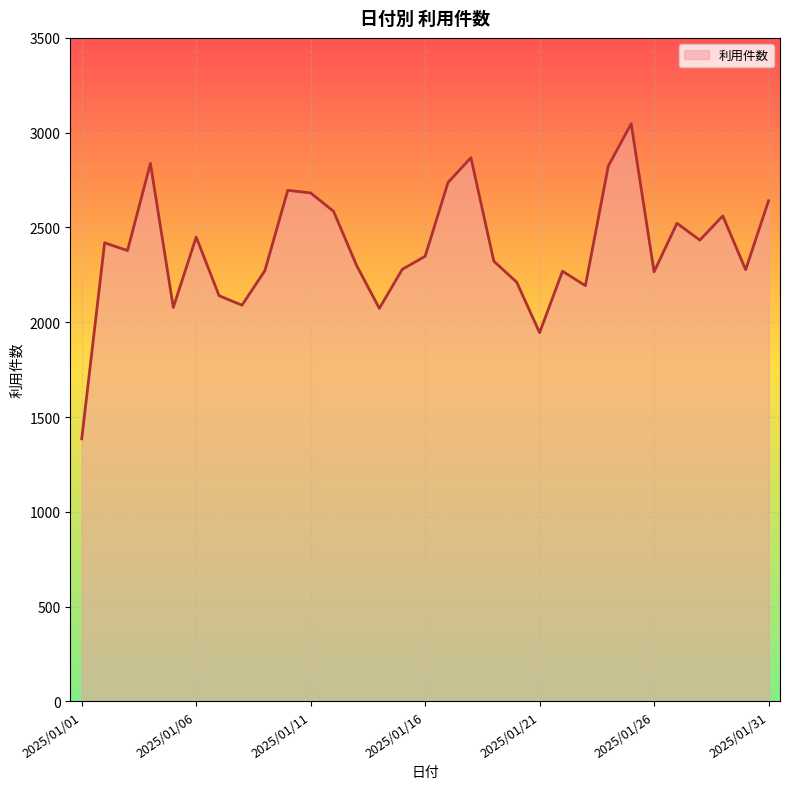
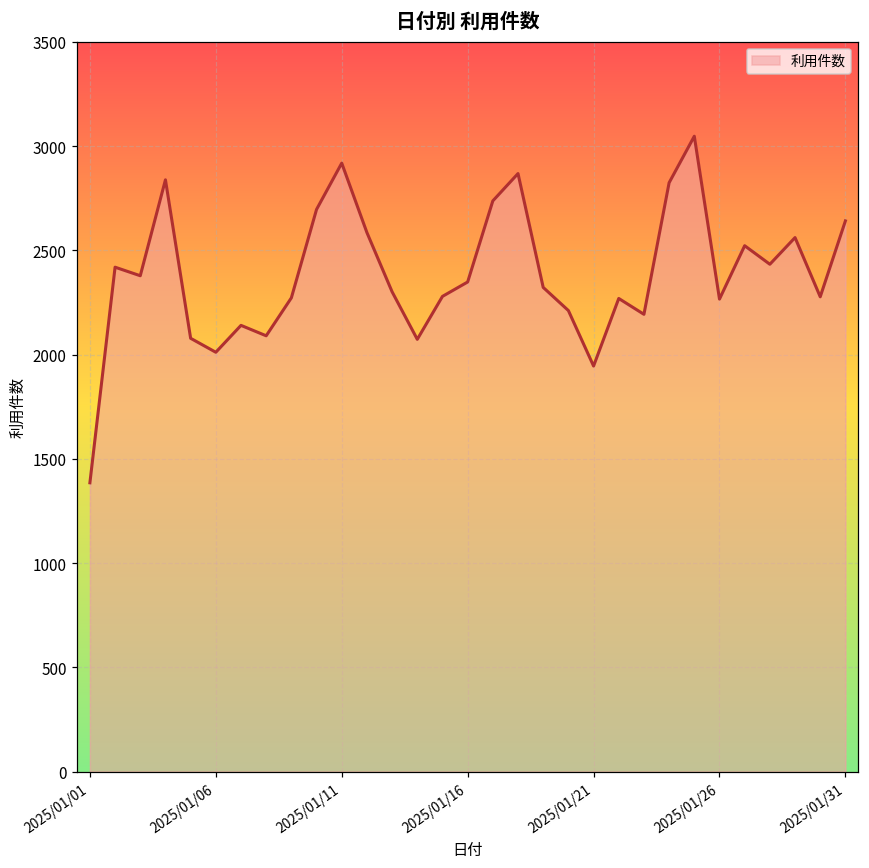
  {
    "2025/01/01": 1390,
-   "2025/01/06": 2450,
-   "2025/01/11": 2680,
+   "2025/01/06": 2010,
+   "2025/01/11": 2920,
    "2025/01/16": 2350,
    "2025/01/21": 1950,
    "2025/01/26": 2270,
    "2025/01/31": 2640
  }
